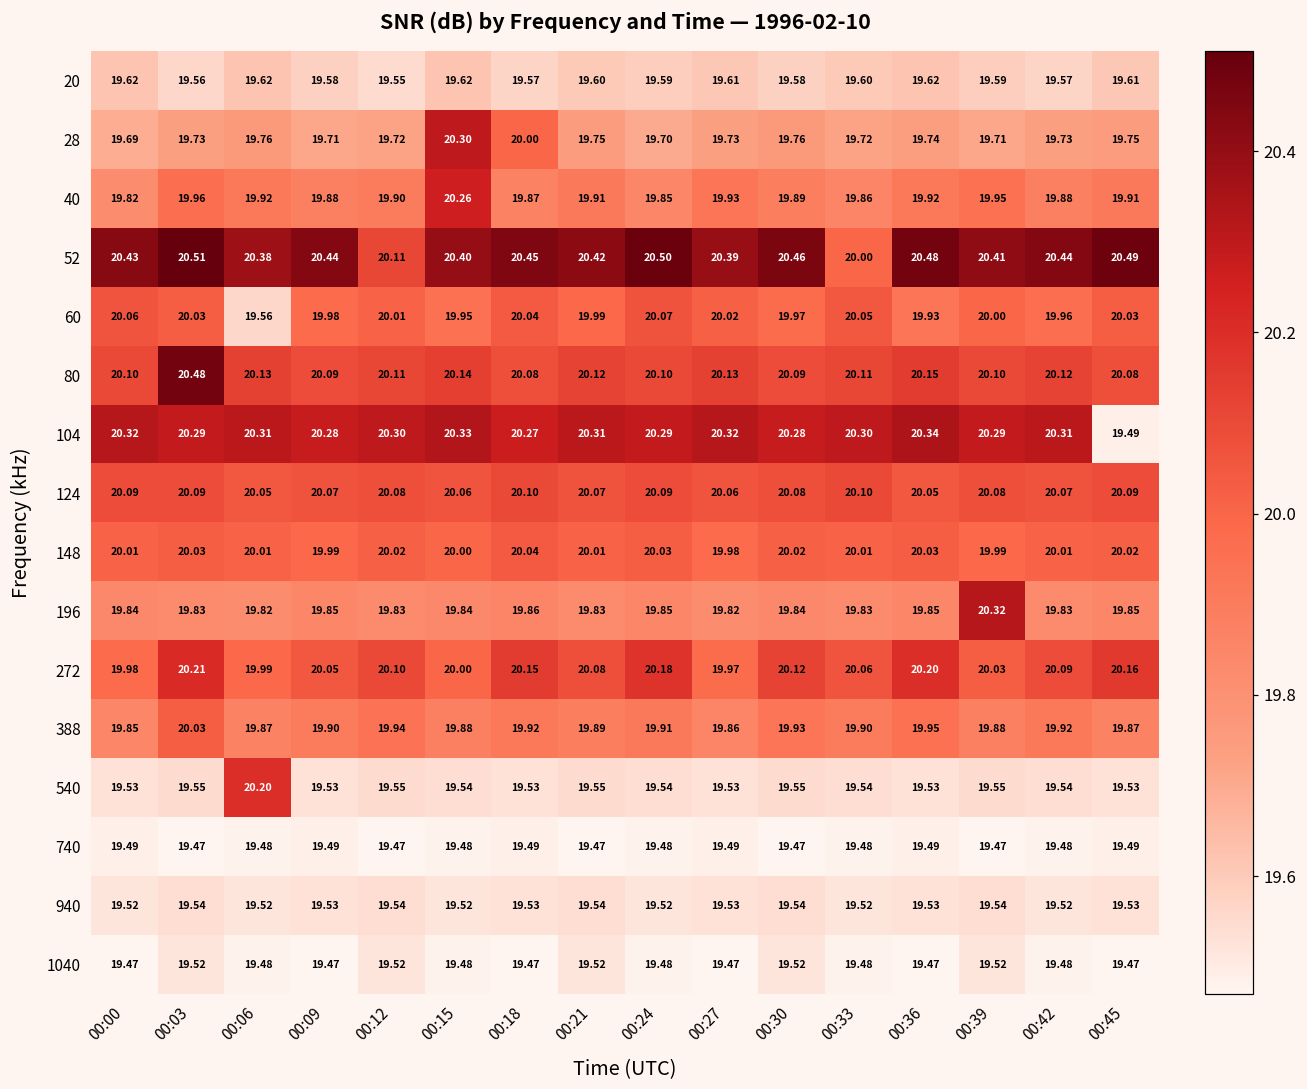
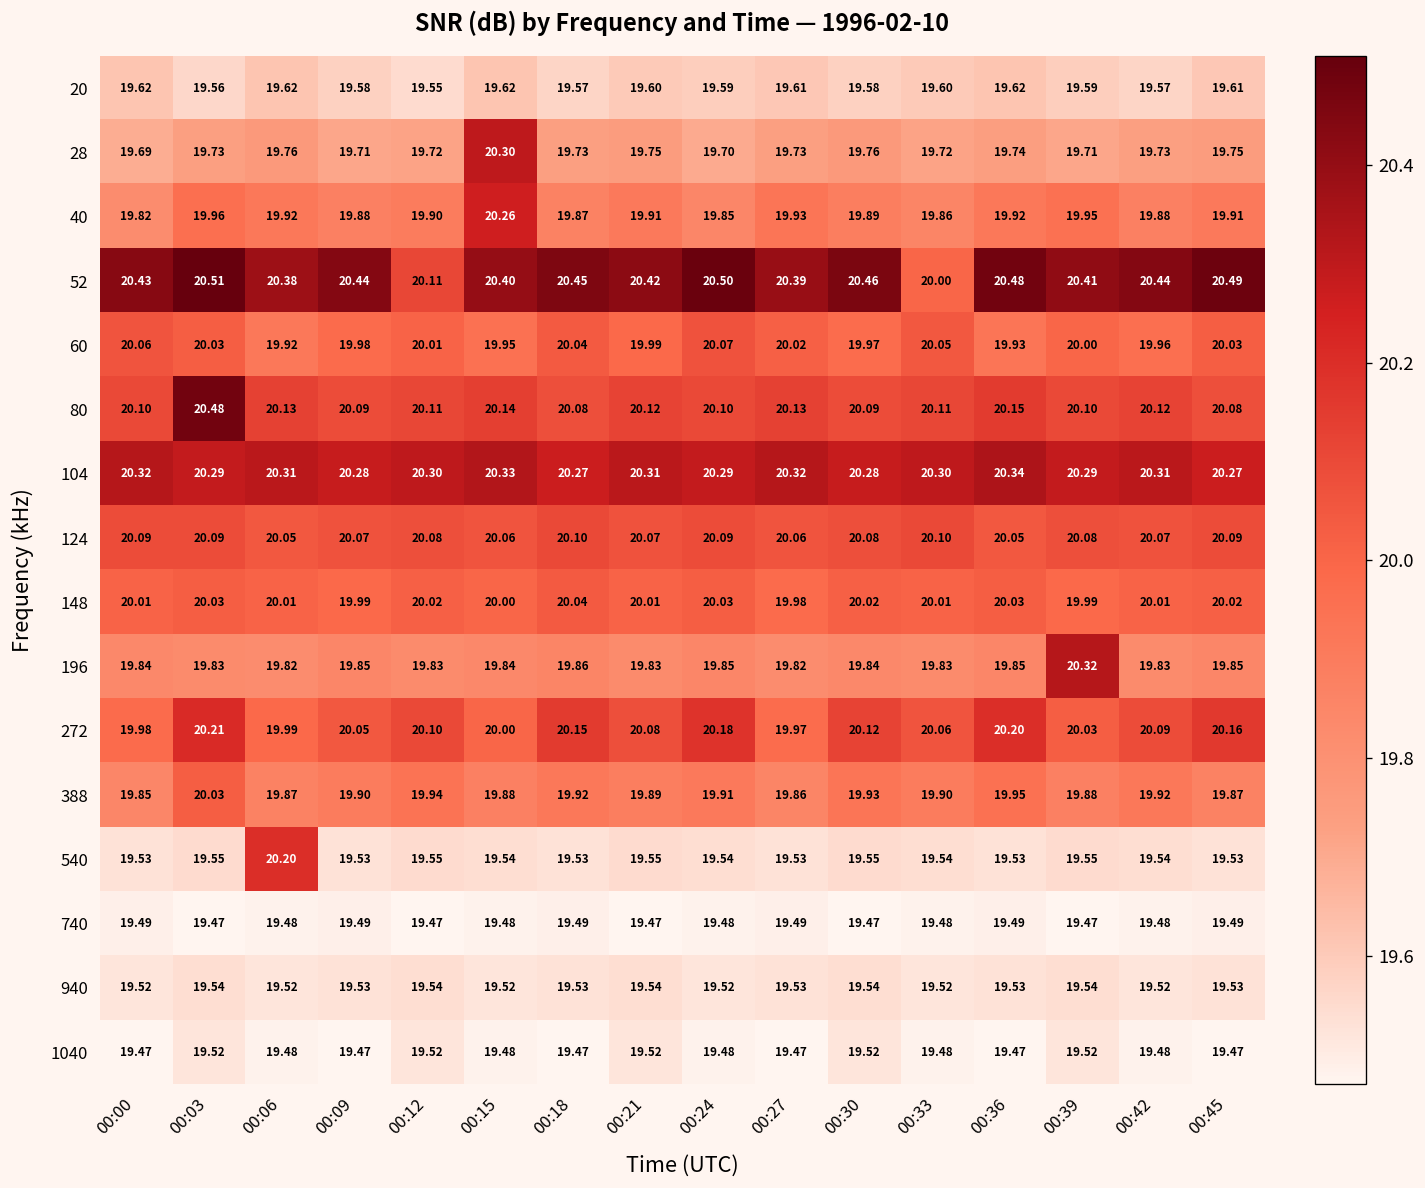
  {
    "28": {
      "00:00": 19.69,
      "00:03": 19.73,
      "00:06": 19.76,
      "00:09": 19.71,
      "00:12": 19.72,
      "00:15": 20.30,
-     "00:18": 20.00,
+     "00:18": 19.73,
      "00:21": 19.75,
      "00:24": 19.70,
      "00:27": 19.73,
      "00:30": 19.76,
      "00:33": 19.72,
      "00:36": 19.74,
      "00:39": 19.71,
      "00:42": 19.73,
      "00:45": 19.75
    },
    "60": {
      "00:00": 20.06,
      "00:03": 20.03,
-     "00:06": 19.56,
+     "00:06": 19.92,
      "00:09": 19.98,
      "00:12": 20.01,
      "00:15": 19.95,
      "00:18": 20.04,
      "00:21": 19.99,
      "00:24": 20.07,
      "00:27": 20.02,
      "00:30": 19.97,
      "00:33": 20.05,
      "00:36": 19.93,
      "00:39": 20.00,
      "00:42": 19.96,
      "00:45": 20.03
    },
    "104": {
      "00:00": 20.32,
      "00:03": 20.29,
      "00:06": 20.31,
      "00:09": 20.28,
      "00:12": 20.30,
      "00:15": 20.33,
      "00:18": 20.27,
      "00:21": 20.31,
      "00:24": 20.29,
      "00:27": 20.32,
      "00:30": 20.28,
      "00:33": 20.30,
      "00:36": 20.34,
      "00:39": 20.29,
      "00:42": 20.31,
-     "00:45": 19.49
+     "00:45": 20.27
    }
  }
